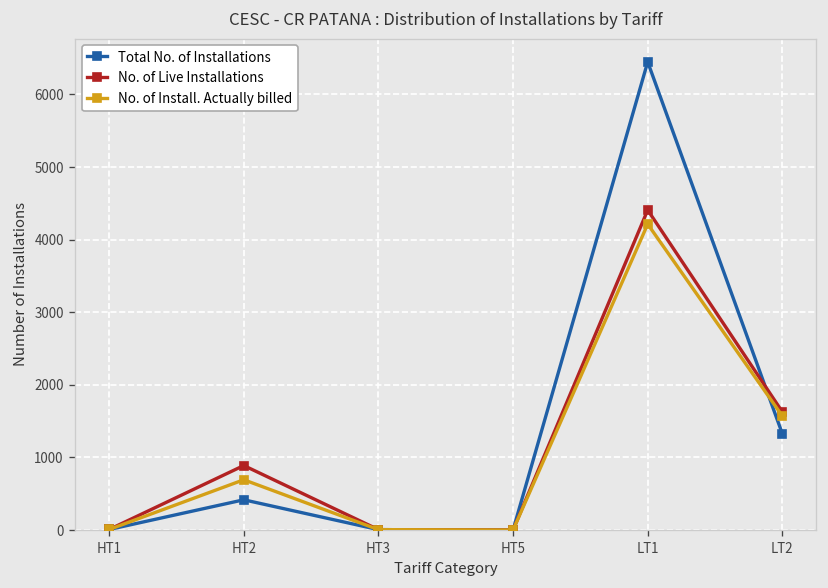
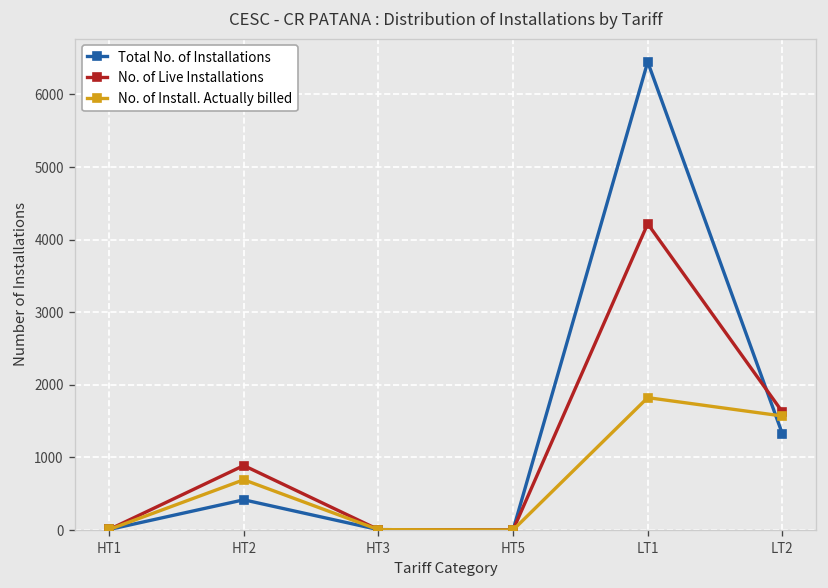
  {
    "Total No. of Installations": {
      "HT2": 400,
      "LT1": 6400,
      "LT2": 1300
    },
    "No. of Live Installations": {
      "HT2": 900,
-     "LT1": 4400,
+     "LT1": 4200,
      "LT2": 1600
    },
    "No. of Install. Actually billed": {
      "HT2": 700,
-     "LT1": 4200,
+     "LT1": 1800,
      "LT2": 1600
    }
  }
